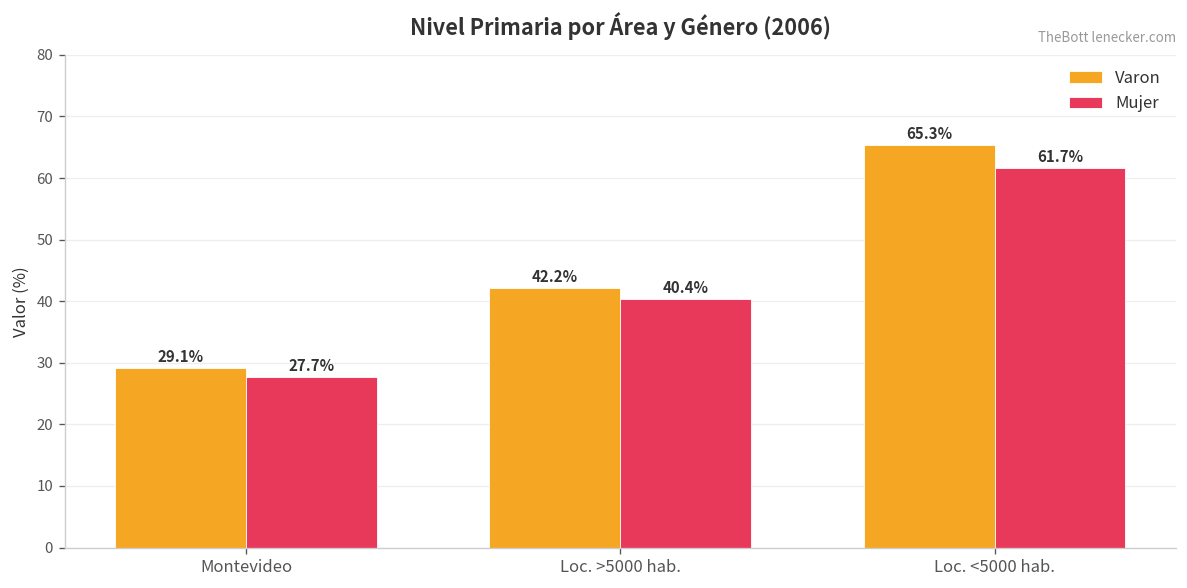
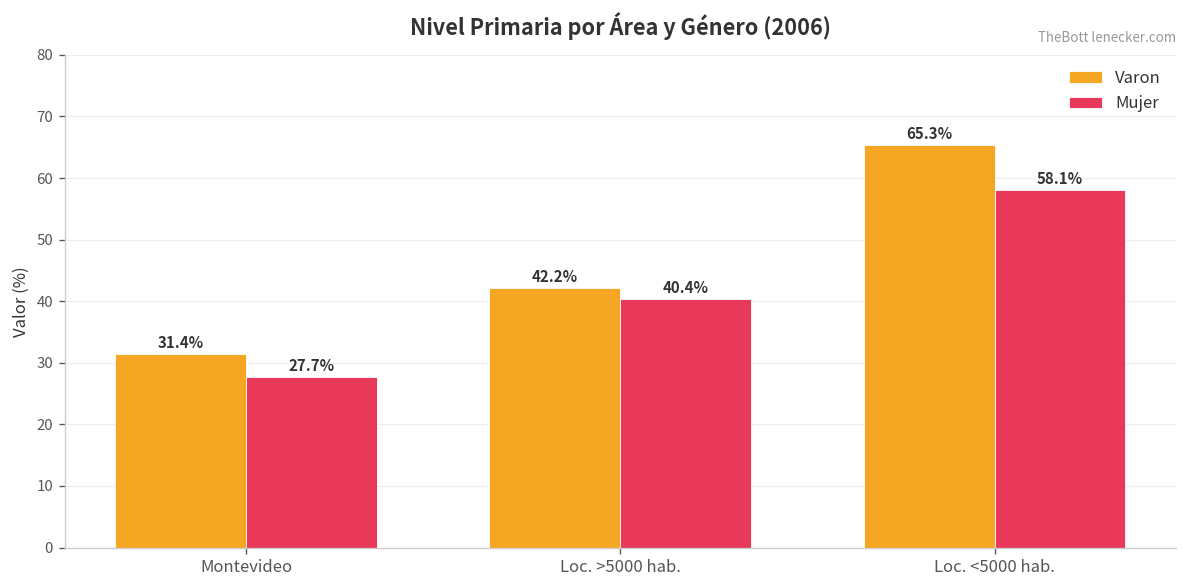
  {
    "Varon": {
-     "Montevideo": "29.1%",
+     "Montevideo": "31.4%",
      "Loc. >5000 hab.": "42.2%",
      "Loc. <5000 hab.": "65.3%"
    },
    "Mujer": {
      "Montevideo": "27.7%",
      "Loc. >5000 hab.": "40.4%",
-     "Loc. <5000 hab.": "61.7%"
+     "Loc. <5000 hab.": "58.1%"
    }
  }
